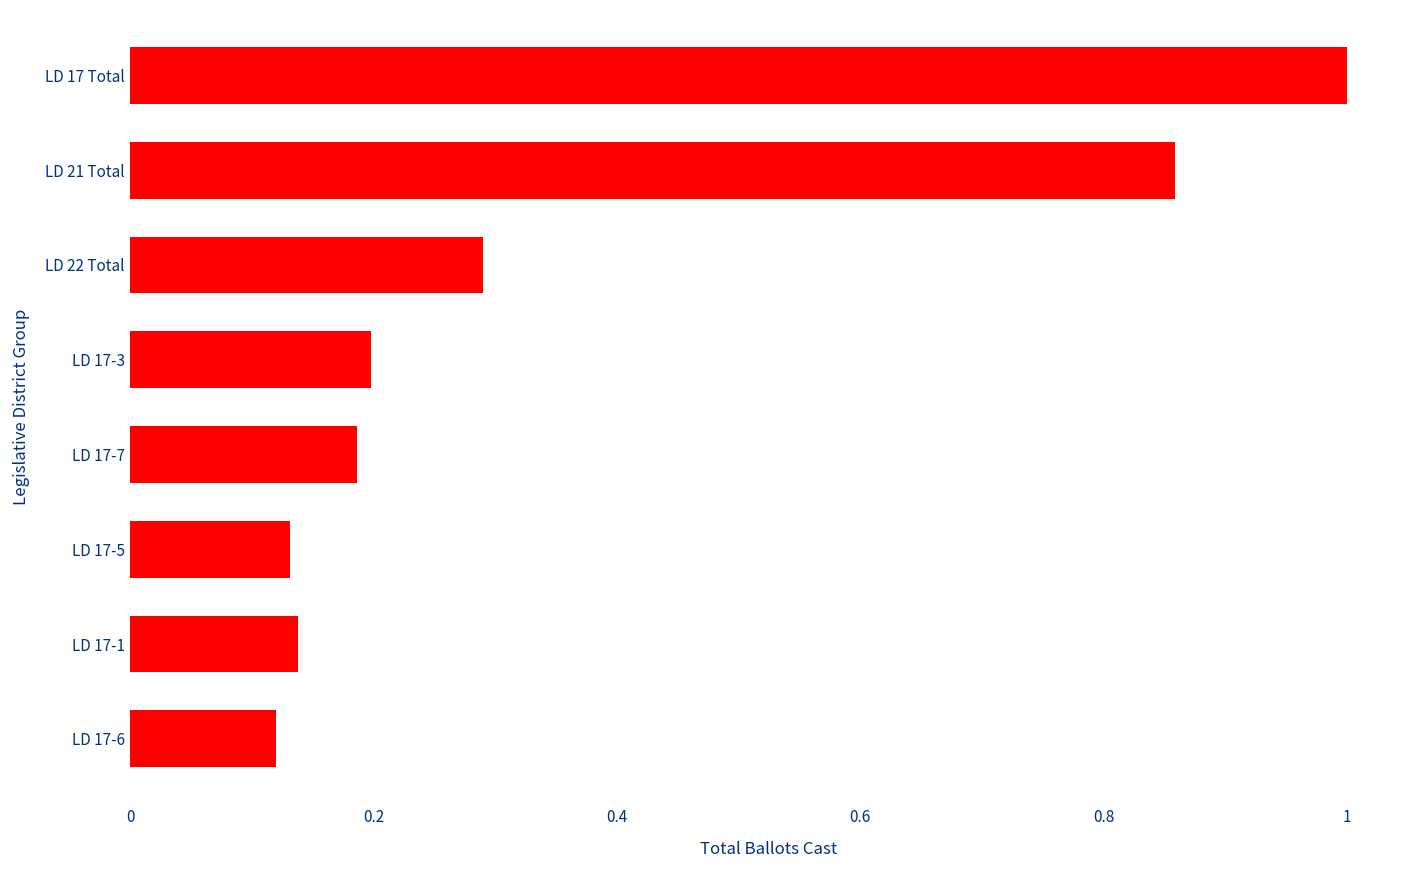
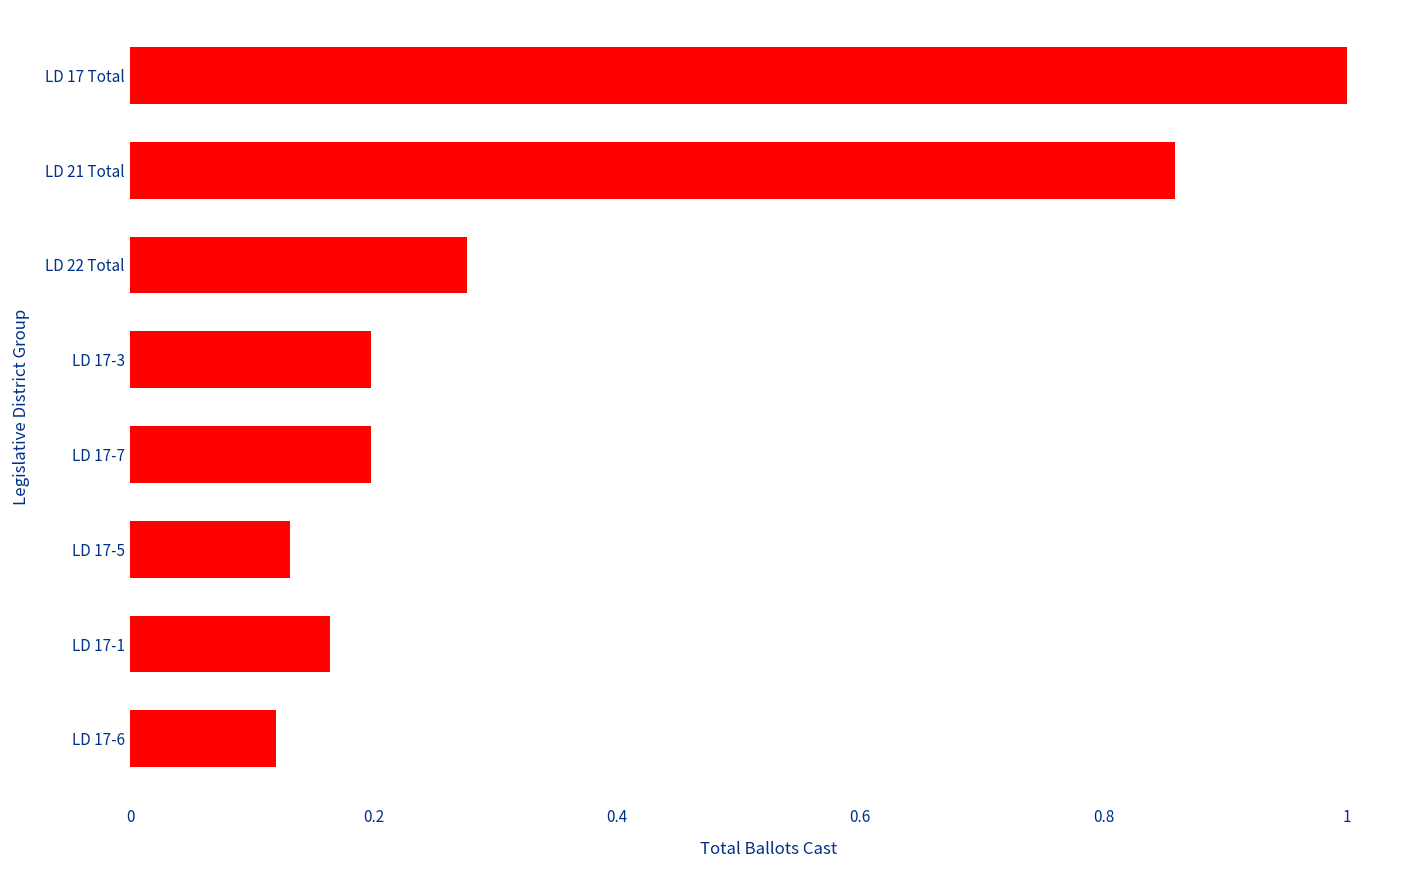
  {
    "LD 17 Total": 1.000,
    "LD 21 Total": 0.859,
-   "LD 22 Total": 0.290,
+   "LD 22 Total": 0.277,
    "LD 17-3": 0.198,
-   "LD 17-7": 0.186,
+   "LD 17-7": 0.198,
    "LD 17-5": 0.131,
-   "LD 17-1": 0.138,
+   "LD 17-1": 0.164,
    "LD 17-6": 0.120
  }
